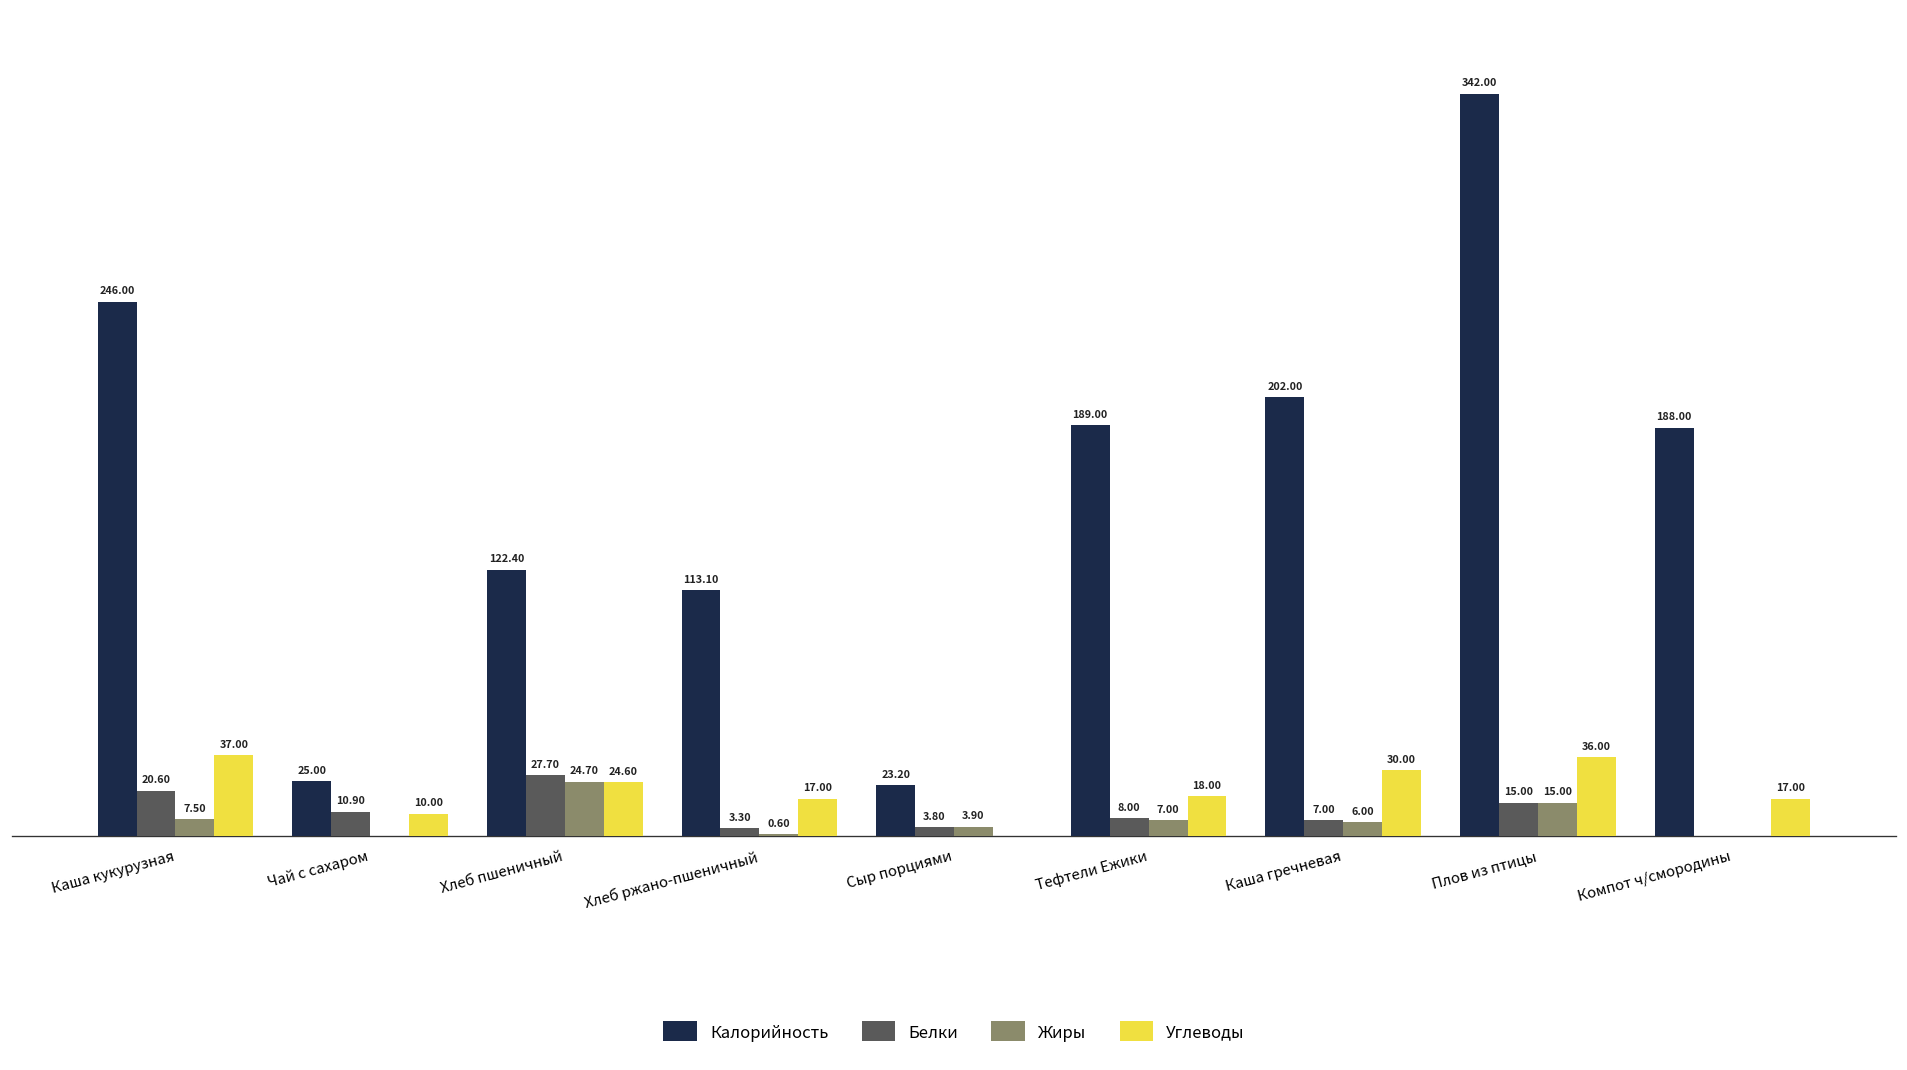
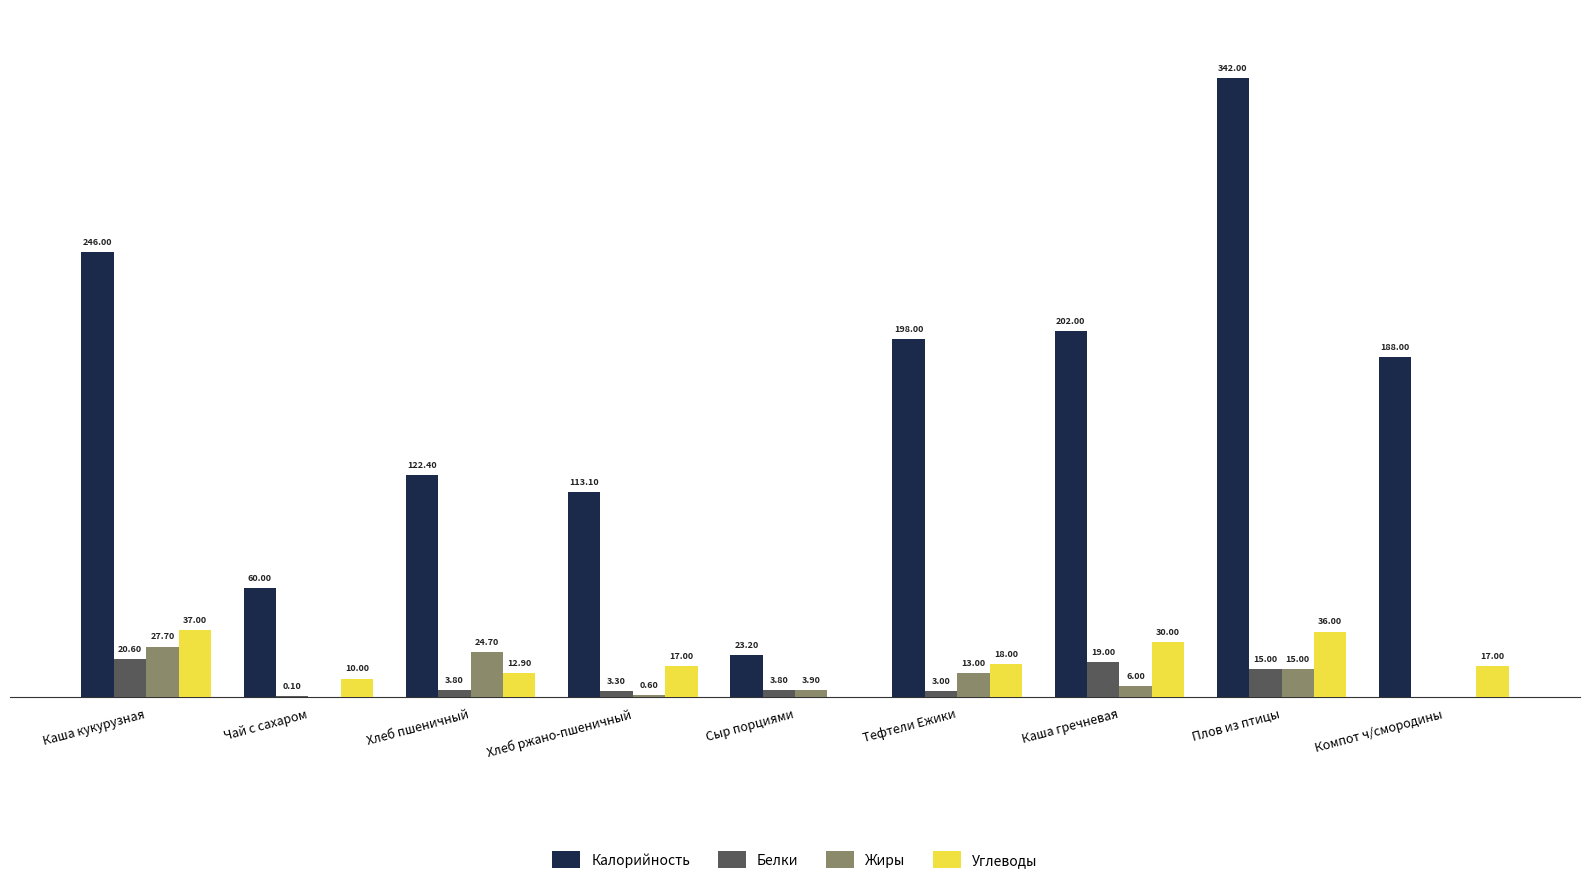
  {
    "Калорийность": {
      "Каша кукурузная": 246.00,
-     "Чай с сахаром": 25.00,
+     "Чай с сахаром": 60.00,
      "Хлеб пшеничный": 122.40,
      "Хлеб ржано-пшеничный": 113.10,
      "Сыр порциями": 23.20,
-     "Тефтели Ежики": 189.00,
+     "Тефтели Ежики": 198.00,
      "Каша гречневая": 202.00,
      "Плов из птицы": 342.00,
      "Компот ч/смородины": 188.00
    },
    "Белки": {
      "Каша кукурузная": 20.60,
-     "Чай с сахаром": 10.90,
-     "Хлеб пшеничный": 27.70,
+     "Чай с сахаром": 0.10,
+     "Хлеб пшеничный": 3.80,
      "Хлеб ржано-пшеничный": 3.30,
      "Сыр порциями": 3.80,
-     "Тефтели Ежики": 8.00,
-     "Каша гречневая": 7.00,
+     "Тефтели Ежики": 3.00,
+     "Каша гречневая": 19.00,
      "Плов из птицы": 15.00
    },
    "Жиры": {
-     "Каша кукурузная": 7.50,
+     "Каша кукурузная": 27.70,
      "Хлеб пшеничный": 24.70,
      "Хлеб ржано-пшеничный": 0.60,
      "Сыр порциями": 3.90,
-     "Тефтели Ежики": 7.00,
+     "Тефтели Ежики": 13.00,
      "Каша гречневая": 6.00,
      "Плов из птицы": 15.00
    },
    "Углеводы": {
      "Каша кукурузная": 37.00,
      "Чай с сахаром": 10.00,
-     "Хлеб пшеничный": 24.60,
+     "Хлеб пшеничный": 12.90,
      "Хлеб ржано-пшеничный": 17.00,
      "Тефтели Ежики": 18.00,
      "Каша гречневая": 30.00,
      "Плов из птицы": 36.00,
      "Компот ч/смородины": 17.00
    }
  }
